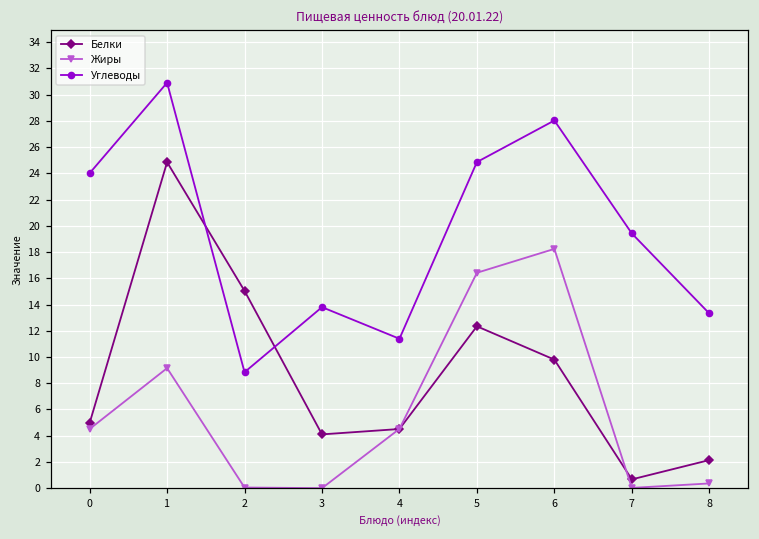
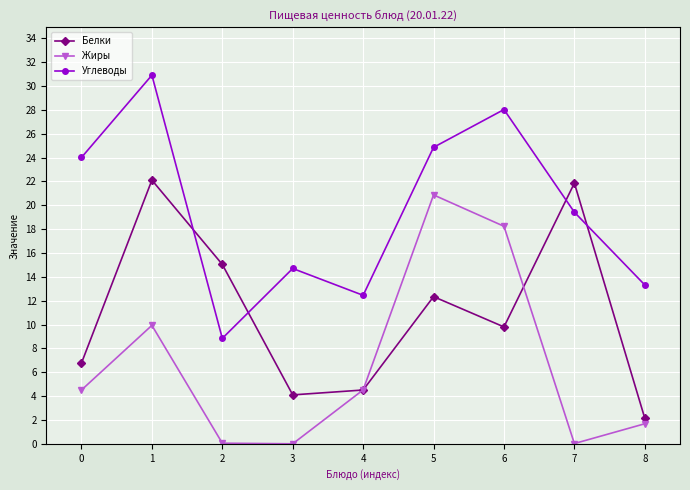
  {
    "Белки": {
-     "0": 5.0,
-     "1": 24.9,
+     "0": 6.8,
+     "1": 22.1,
      "2": 15.0,
      "3": 4.1,
      "5": 12.3,
      "6": 9.8,
-     "7": 0.7,
+     "7": 21.9,
      "8": 2.1
    },
    "Жиры": {
      "0": 4.5,
-     "1": 9.2,
+     "1": 9.9,
      "2": 0.1,
      "3": 0.0,
-     "5": 16.4,
+     "5": 20.9,
      "6": 18.2,
      "7": 0.0,
-     "8": 0.4
+     "8": 1.7
    },
    "Углеводы": {
      "0": 24.0,
      "1": 30.9,
      "2": 8.8,
-     "3": 13.8,
-     "4": 11.4,
+     "3": 14.7,
+     "4": 12.5,
      "5": 24.9,
      "6": 28.0,
      "7": 19.4,
      "8": 13.3
    }
  }
